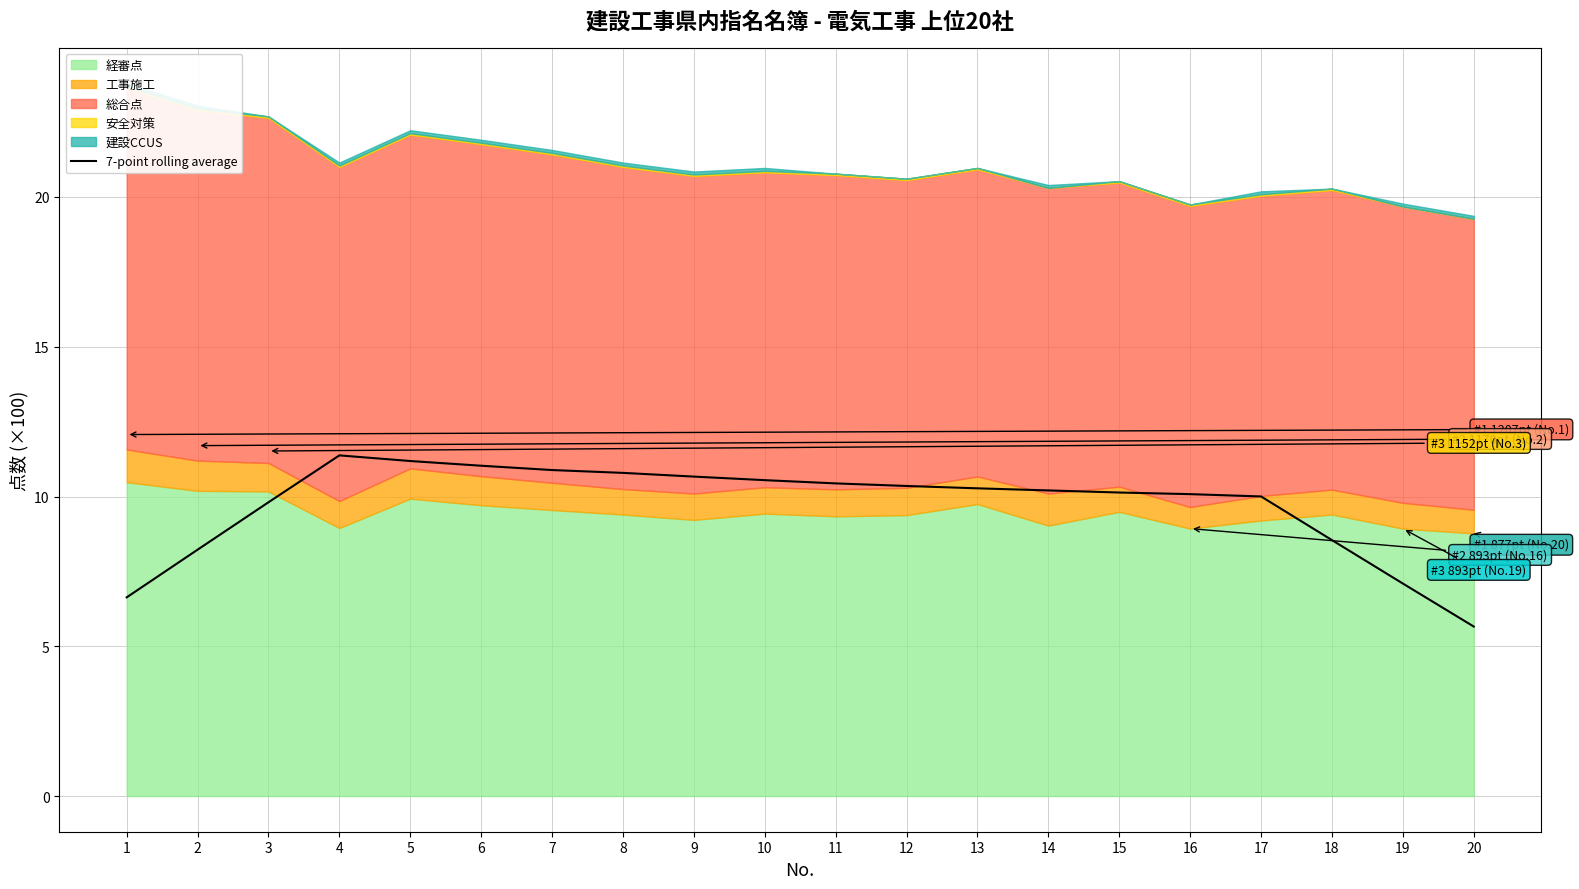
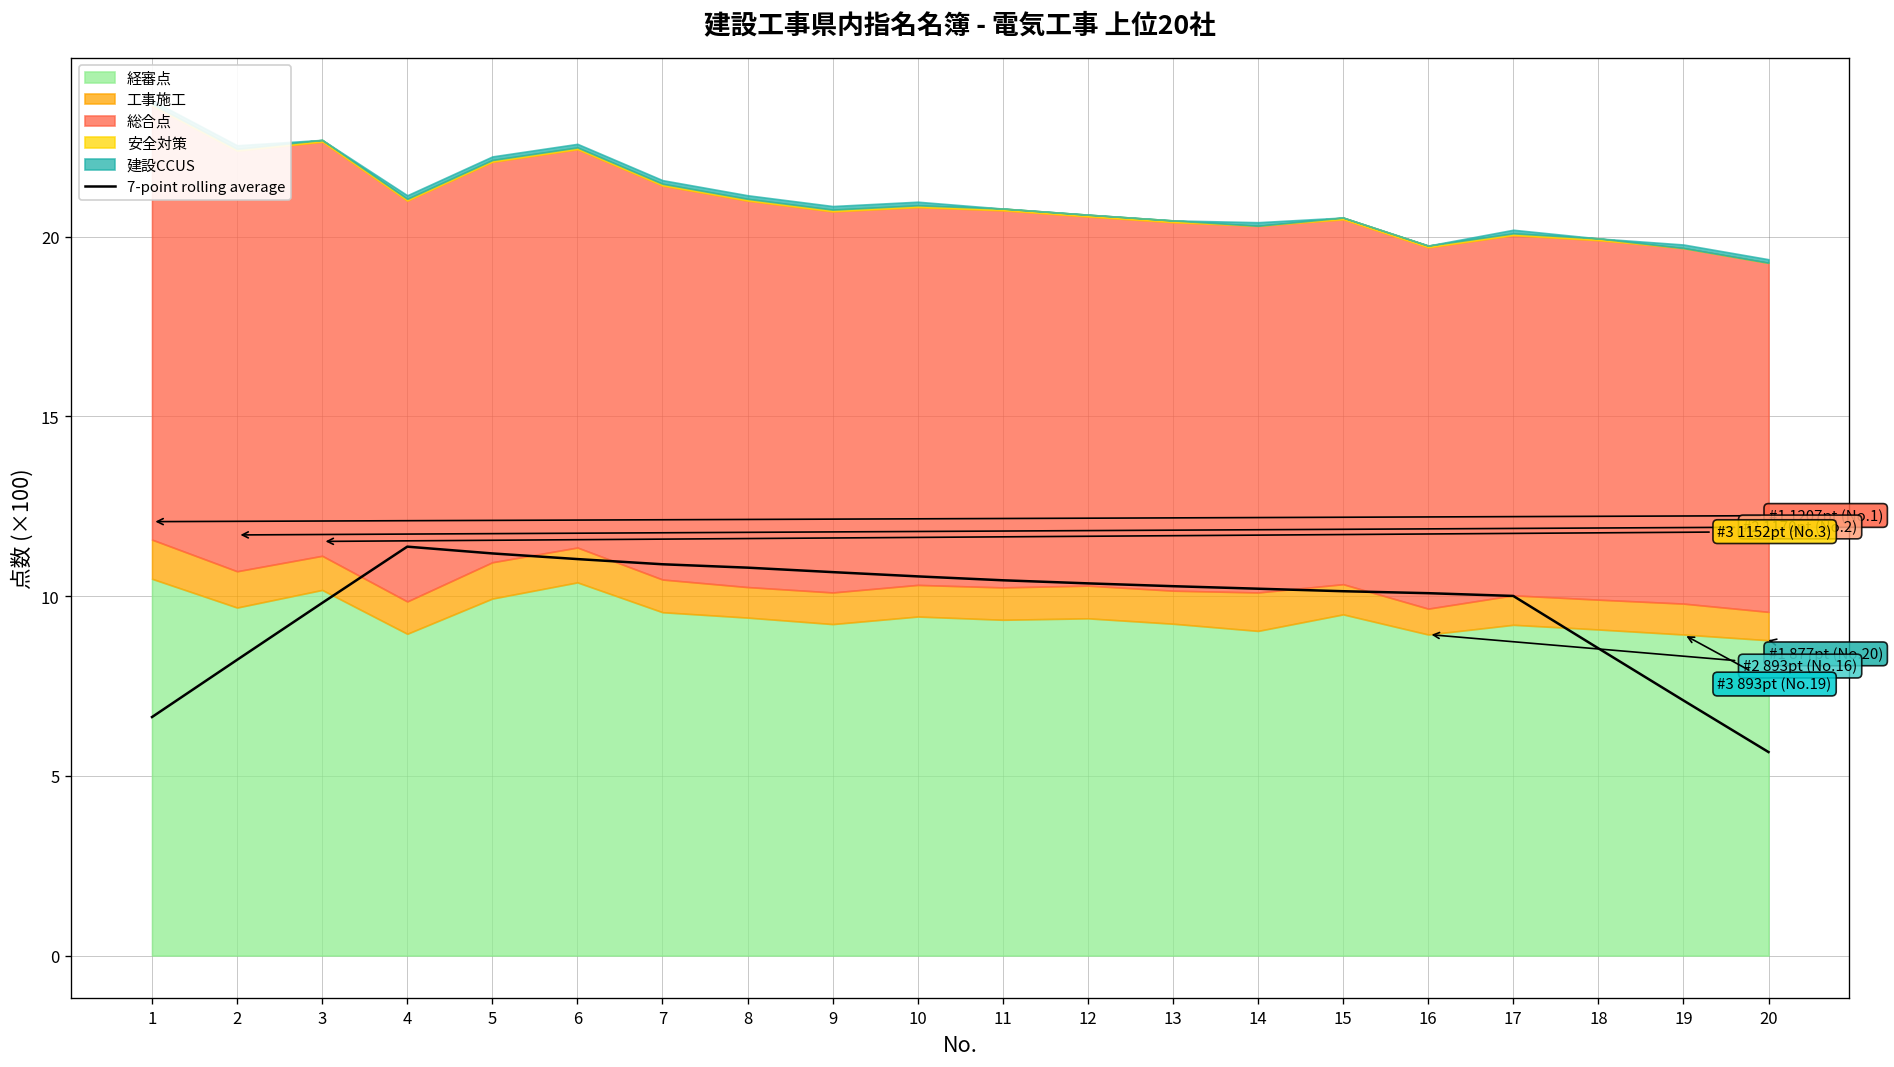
  {
    "7-point rolling average": {
      "1": 6.6,
      "2": 8.2,
      "3": 9.8,
      "5": 11.2,
      "6": 11.0,
      "7": 10.9,
      "8": 10.8,
      "9": 10.7,
      "10": 10.5,
      "11": 10.4,
      "13": 10.3,
      "14": 10.2,
      "15": 10.1,
      "16": 10.1,
      "19": 7.1,
      "20": 5.7
    },
    "経審点": {
      "1": 10.5,
-     "2": 10.2,
+     "2": 9.7,
      "3": 10.2,
      "4": 9.0,
      "5": 9.9,
-     "6": 9.7,
+     "6": 10.4,
      "7": 9.6,
      "8": 9.4,
      "9": 9.2,
      "10": 9.4,
      "11": 9.3,
      "12": 9.4,
-     "13": 9.8,
+     "13": 9.2,
      "14": 9.0,
      "15": 9.5,
      "16": 8.9,
      "17": 9.2,
-     "18": 9.4
+     "18": 9.1
    },
    "建設CCUS": {
      "4": 0.1,
      "5": 0.1,
      "6": 0.1,
      "7": 0.1,
      "8": 0.1,
      "9": 0.1,
      "10": 0.1,
      "14": 0.1,
      "17": 0.1,
      "19": 0.1,
      "20": 0.1
    }
  }
